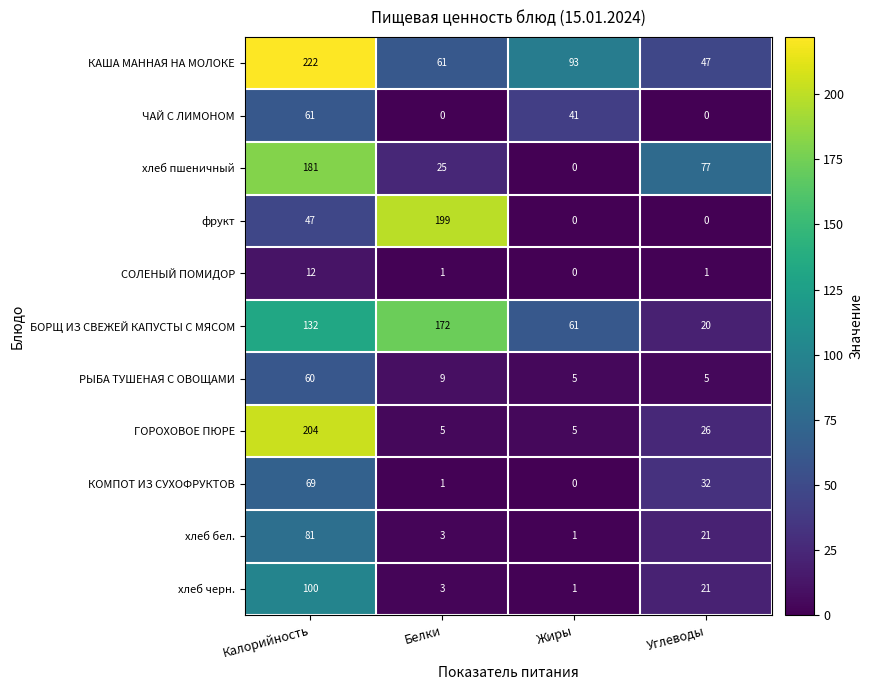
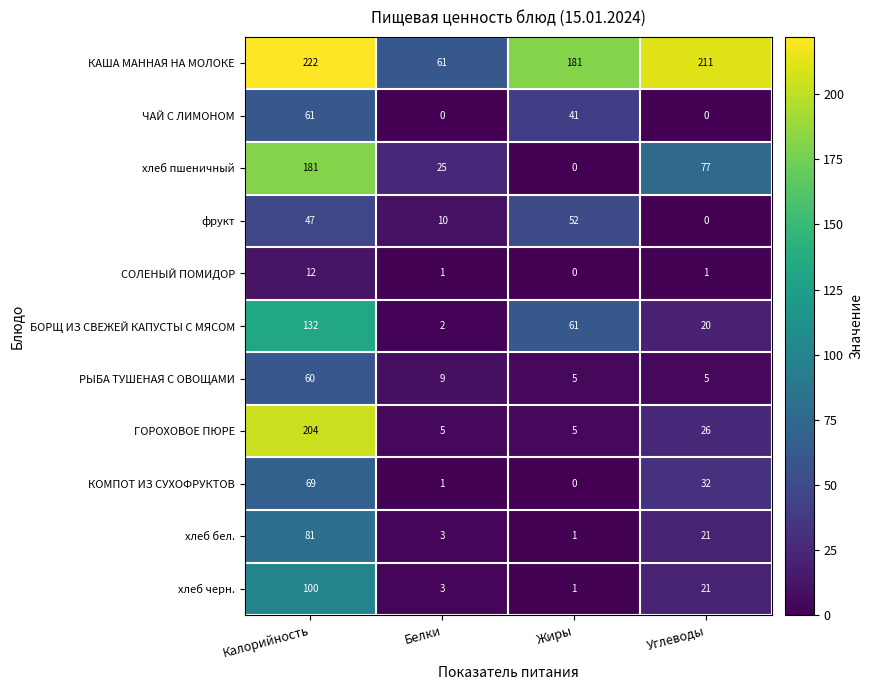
  {
    "КАША МАННАЯ НА МОЛОКЕ": {
      "Калорийность": 222,
      "Белки": 61,
-     "Жиры": 93,
-     "Углеводы": 47
+     "Жиры": 181,
+     "Углеводы": 211
    },
    "ЧАЙ С ЛИМОНОМ": {
      "Калорийность": 61,
      "Белки": 0,
      "Жиры": 41,
      "Углеводы": 0
    },
    "хлеб пшеничный": {
      "Калорийность": 181,
      "Белки": 25,
      "Жиры": 0,
      "Углеводы": 77
    },
    "фрукт": {
      "Калорийность": 47,
-     "Белки": 199,
-     "Жиры": 0,
+     "Белки": 10,
+     "Жиры": 52,
      "Углеводы": 0
    },
    "СОЛЕНЫЙ ПОМИДОР": {
      "Калорийность": 12,
      "Белки": 1,
      "Жиры": 0,
      "Углеводы": 1
    },
    "БОРЩ ИЗ СВЕЖЕЙ КАПУСТЫ С МЯСОМ": {
      "Калорийность": 132,
-     "Белки": 172,
+     "Белки": 2,
      "Жиры": 61,
      "Углеводы": 20
    },
    "РЫБА ТУШЕНАЯ С ОВОЩАМИ": {
      "Калорийность": 60,
      "Белки": 9,
      "Жиры": 5,
      "Углеводы": 5
    },
    "ГОРОХОВОЕ ПЮРЕ": {
      "Калорийность": 204,
      "Белки": 5,
      "Жиры": 5,
      "Углеводы": 26
    },
    "КОМПОТ ИЗ СУХОФРУКТОВ": {
      "Калорийность": 69,
      "Белки": 1,
      "Жиры": 0,
      "Углеводы": 32
    },
    "хлеб бел.": {
      "Калорийность": 81,
      "Белки": 3,
      "Жиры": 1,
      "Углеводы": 21
    },
    "хлеб черн.": {
      "Калорийность": 100,
      "Белки": 3,
      "Жиры": 1,
      "Углеводы": 21
    }
  }
